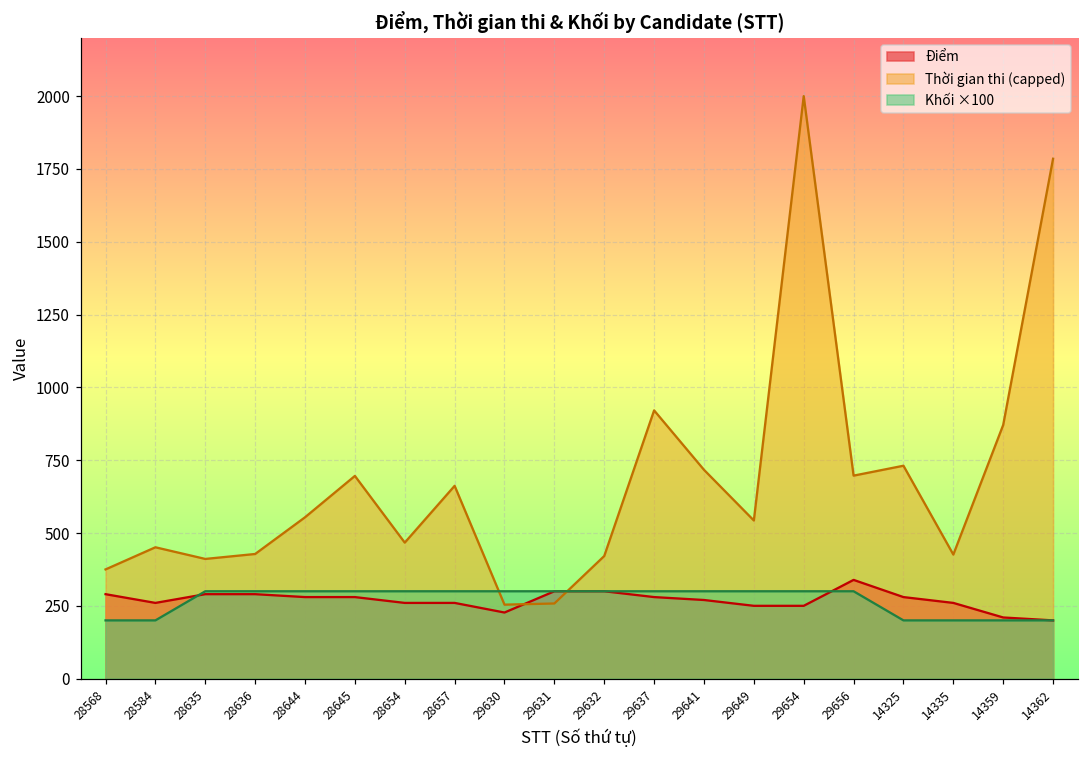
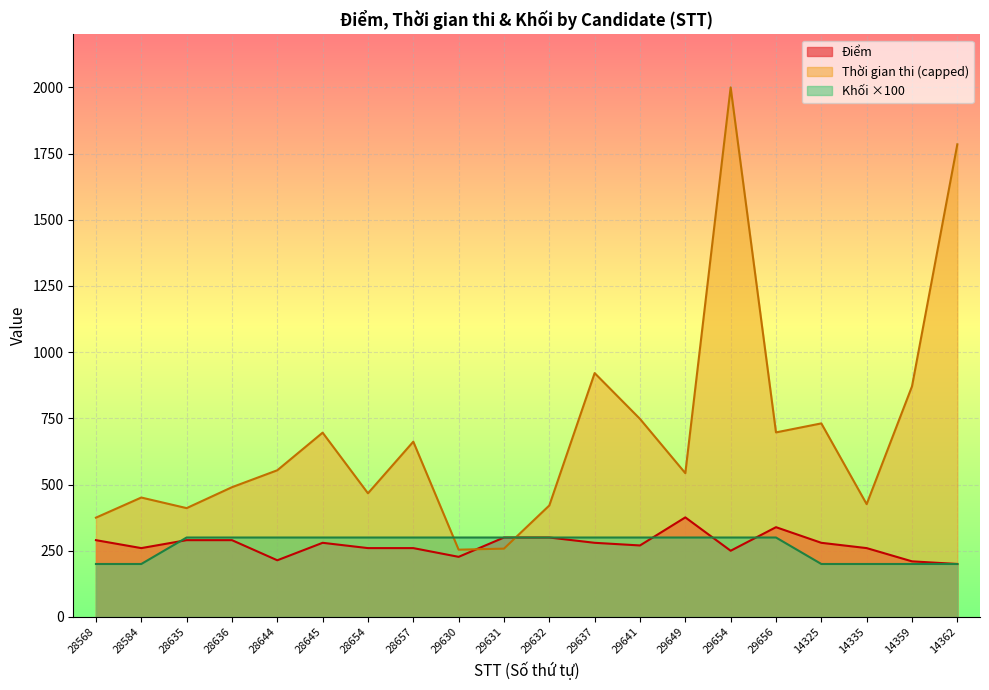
  {
    "Điểm": {
      "28568": 290,
      "28584": 260,
      "28635": 290,
      "28636": 290,
-     "28644": 280,
+     "28644": 210,
      "28645": 280,
      "28654": 260,
      "28657": 260,
      "29630": 230,
      "29637": 280,
      "29641": 270,
-     "29649": 250,
+     "29649": 380,
      "29654": 250,
      "29656": 340,
      "14325": 280,
      "14335": 260,
      "14359": 210
    },
    "Thời gian thi (capped)": {
      "28568": 380,
      "28584": 450,
      "28635": 410,
-     "28636": 430,
+     "28636": 490,
      "28644": 550,
      "28645": 700,
      "28654": 470,
      "28657": 660,
      "29630": 250,
      "29631": 260,
      "29632": 420,
      "29637": 920,
-     "29641": 720,
+     "29641": 750,
      "29649": 540,
      "29654": 2000,
      "29656": 700,
      "14325": 730,
      "14335": 430,
      "14359": 870,
      "14362": 1790
    },
    "Khối ×100": {
      "28568": 200,
      "28584": 200,
      "28635": 300,
      "28636": 300,
      "28644": 300,
      "28645": 300,
      "28654": 300,
      "28657": 300,
      "29630": 300,
      "29637": 300,
      "29641": 300,
      "29649": 300,
      "29654": 300,
      "29656": 300,
      "14325": 200,
      "14335": 200,
      "14359": 200
    }
  }
